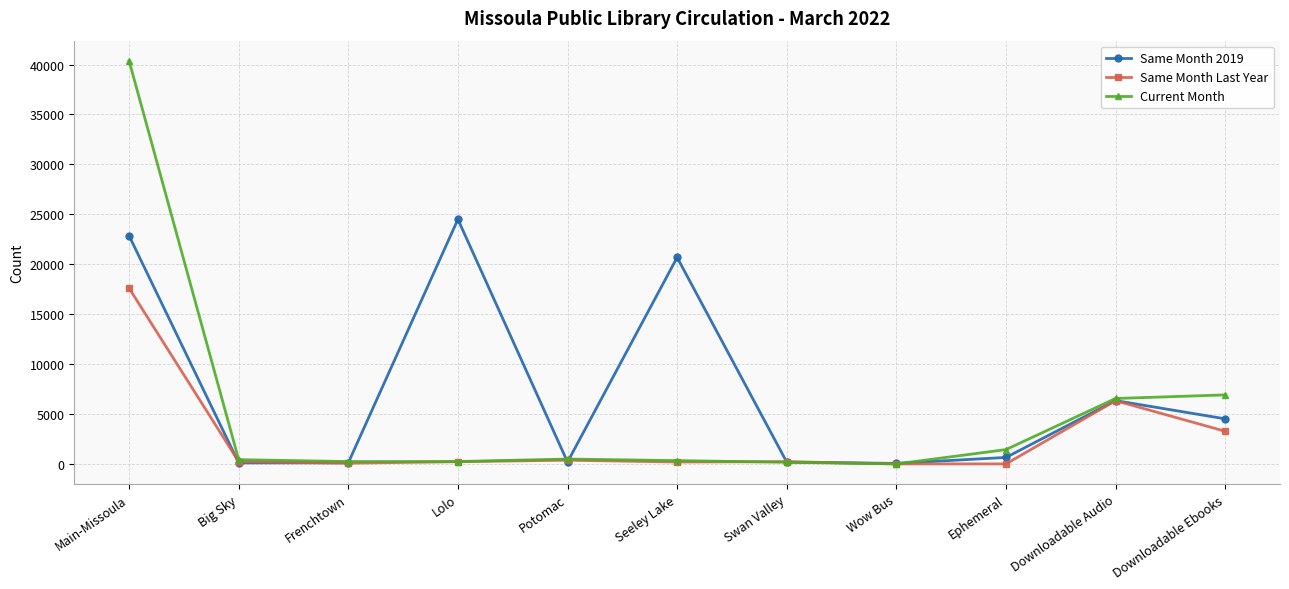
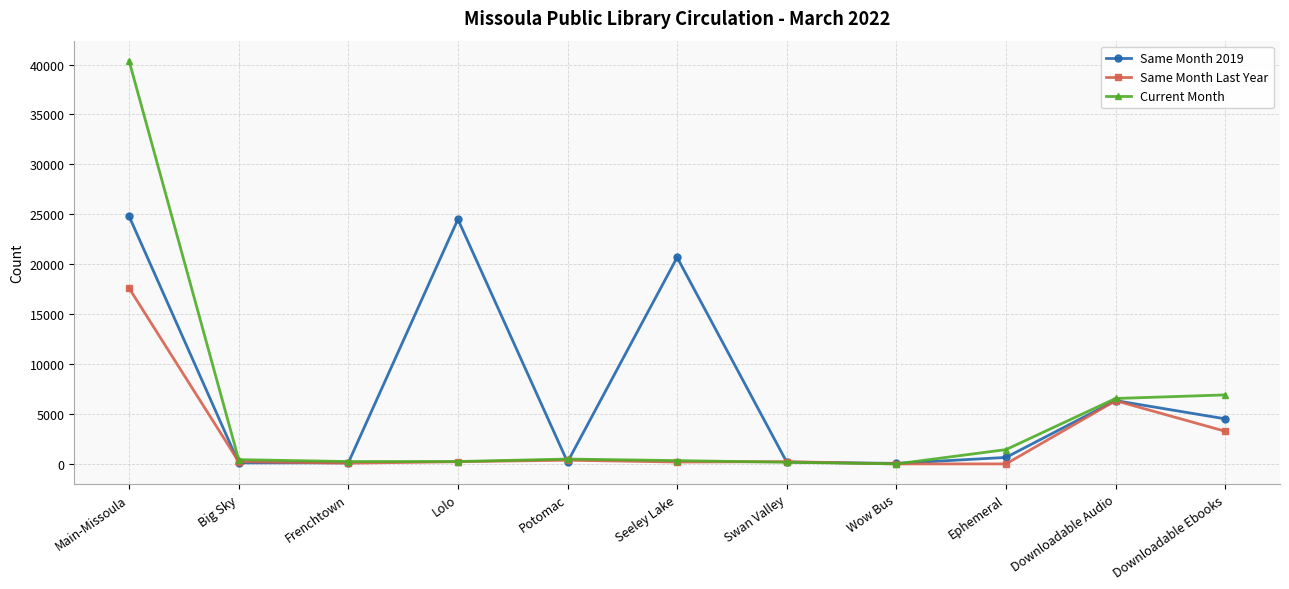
  {
    "Same Month 2019": {
-     "Main-Missoula": 23000,
+     "Main-Missoula": 25000,
      "Lolo": 25000,
      "Seeley Lake": 21000,
      "Ephemeral": 1000,
      "Downloadable Ebooks": 5000
    },
    "Same Month Last Year": {
      "Main-Missoula": 18000,
      "Ephemeral": 0,
      "Downloadable Ebooks": 3000
    },
    "Current Month": {
      "Main-Missoula": 40000,
      "Ephemeral": 1000,
      "Downloadable Ebooks": 7000
    }
  }
